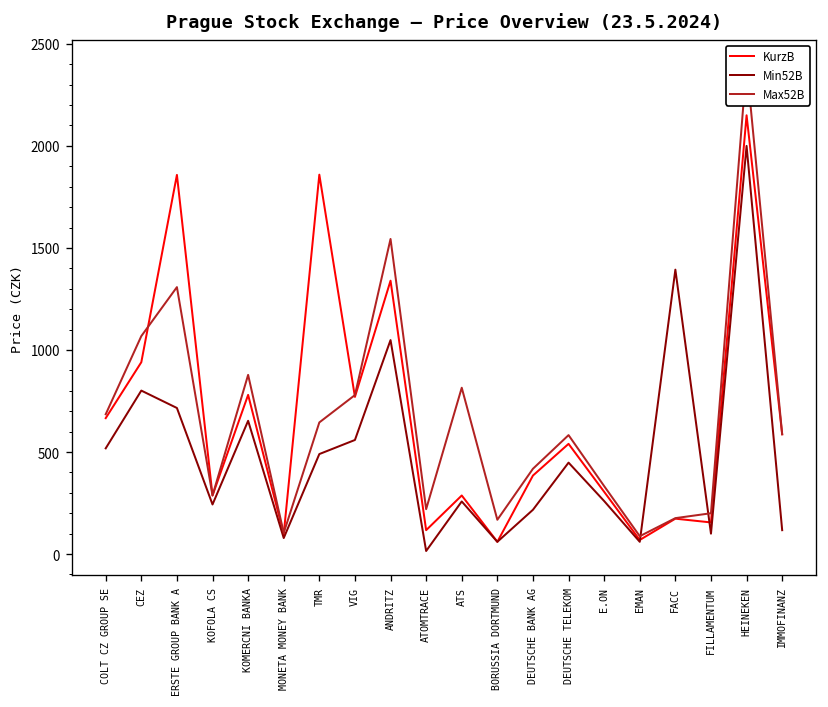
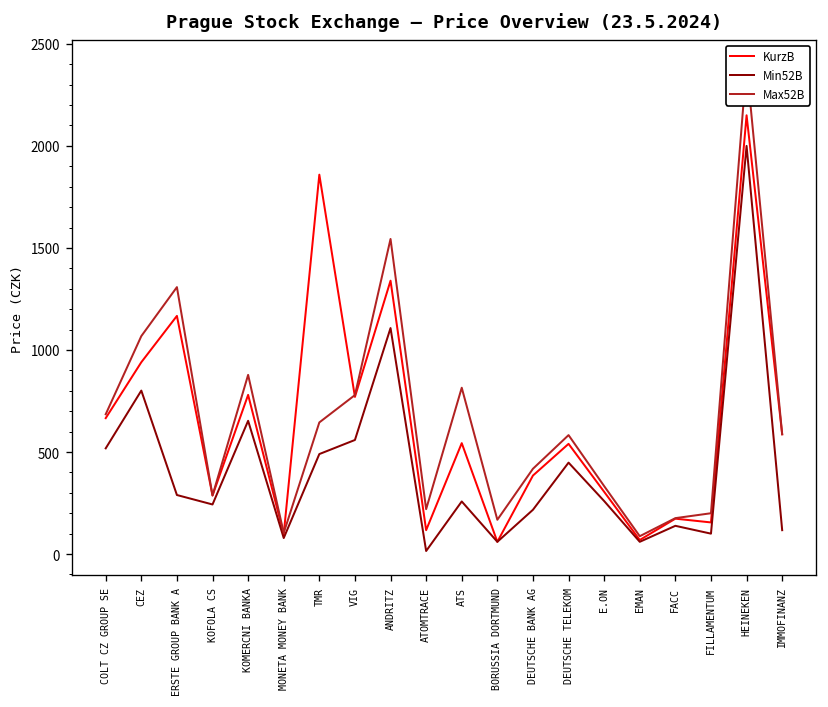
  {
    "KurzB": {
      "COLT CZ GROUP SE": 670,
      "CEZ": 940,
-     "ERSTE GROUP BANK A": 1860,
+     "ERSTE GROUP BANK A": 1170,
      "KOMERCNI BANKA": 780,
      "TMR": 1860,
      "ANDRITZ": 1340,
      "ATOMTRACE": 120,
-     "ATS": 290,
+     "ATS": 540,
      "DEUTSCHE BANK AG": 380,
      "DEUTSCHE TELEKOM": 540,
      "E.ON": 310,
      "FILLAMENTUM": 160,
      "HEINEKEN": 2150
    },
    "Min52B": {
      "COLT CZ GROUP SE": 520,
      "CEZ": 800,
-     "ERSTE GROUP BANK A": 720,
+     "ERSTE GROUP BANK A": 290,
      "KOFOLA CS": 240,
      "KOMERCNI BANKA": 650,
      "MONETA MONEY BANK": 80,
      "TMR": 490,
      "VIG": 560,
-     "ANDRITZ": 1050,
+     "ANDRITZ": 1110,
      "ATOMTRACE": 20,
      "ATS": 260,
      "DEUTSCHE BANK AG": 220,
      "DEUTSCHE TELEKOM": 450,
      "E.ON": 260,
-     "FACC": 1390,
+     "FACC": 140,
      "FILLAMENTUM": 100,
      "HEINEKEN": 2000,
      "IMMOFINANZ": 120
    },
    "Max52B": {
      "COLT CZ GROUP SE": 690,
      "CEZ": 1070,
      "ERSTE GROUP BANK A": 1310,
      "KOMERCNI BANKA": 880,
      "TMR": 650,
      "ANDRITZ": 1540,
      "ATOMTRACE": 220,
      "ATS": 820,
      "BORUSSIA DORTMUND": 170,
      "DEUTSCHE BANK AG": 420,
      "DEUTSCHE TELEKOM": 580,
      "E.ON": 330,
      "EMAN": 90,
      "FILLAMENTUM": 200
    }
  }
